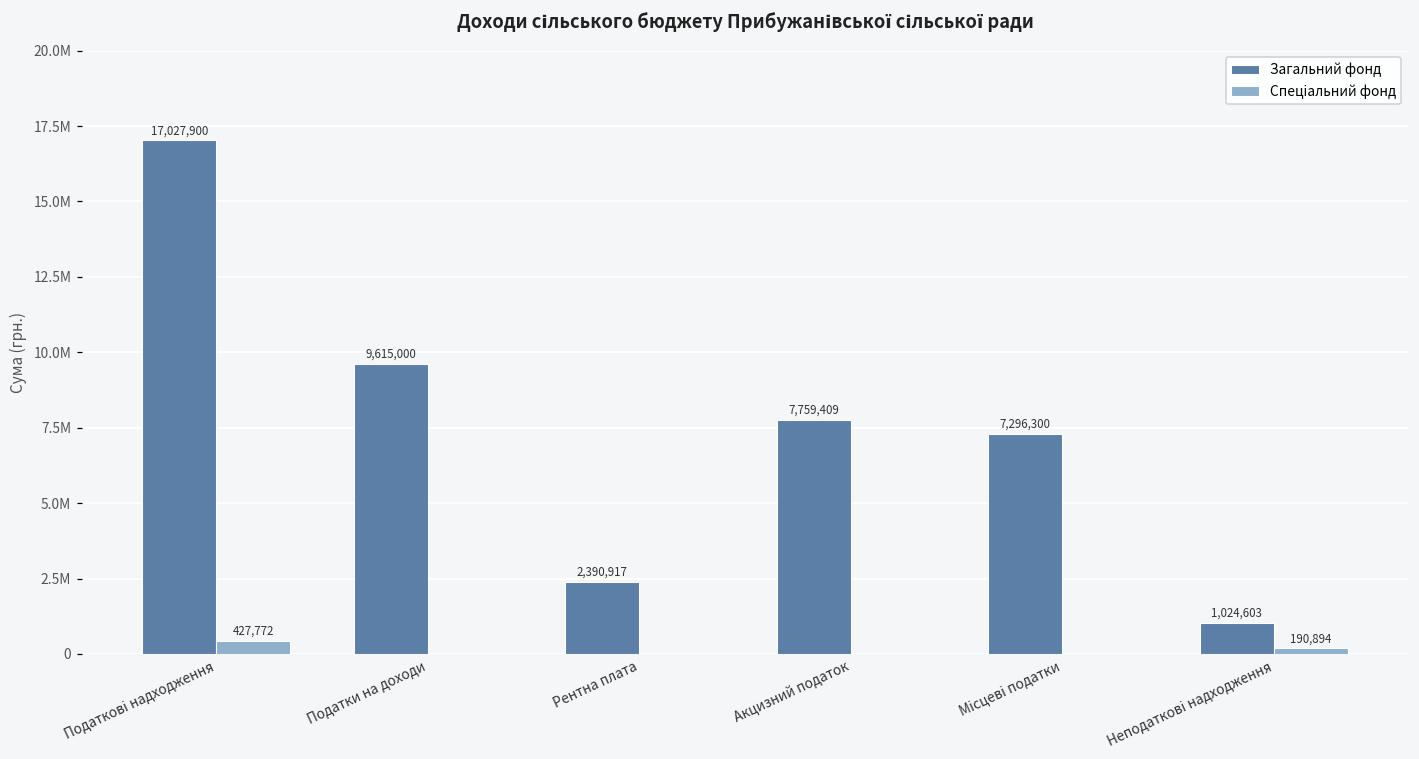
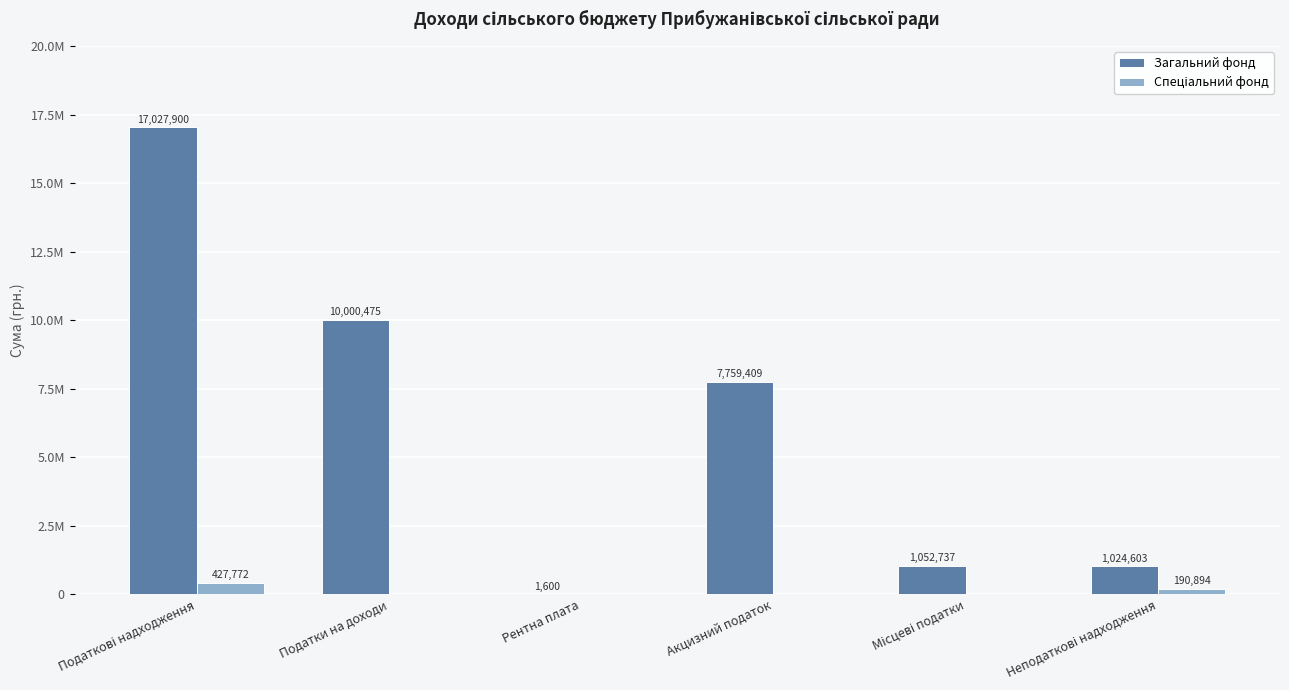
  {
    "Загальний фонд": {
      "Податкові надходження": "17,027,900",
-     "Податки на доходи": "9,615,000",
-     "Рентна плата": "2,390,917",
+     "Податки на доходи": "10,000,475",
+     "Рентна плата": "1,600",
      "Акцизний податок": "7,759,409",
-     "Місцеві податки": "7,296,300",
+     "Місцеві податки": "1,052,737",
      "Неподаткові надходження": "1,024,603"
    },
    "Спеціальний фонд": {
      "Податкові надходження": "427,772",
      "Неподаткові надходження": "190,894"
    }
  }
